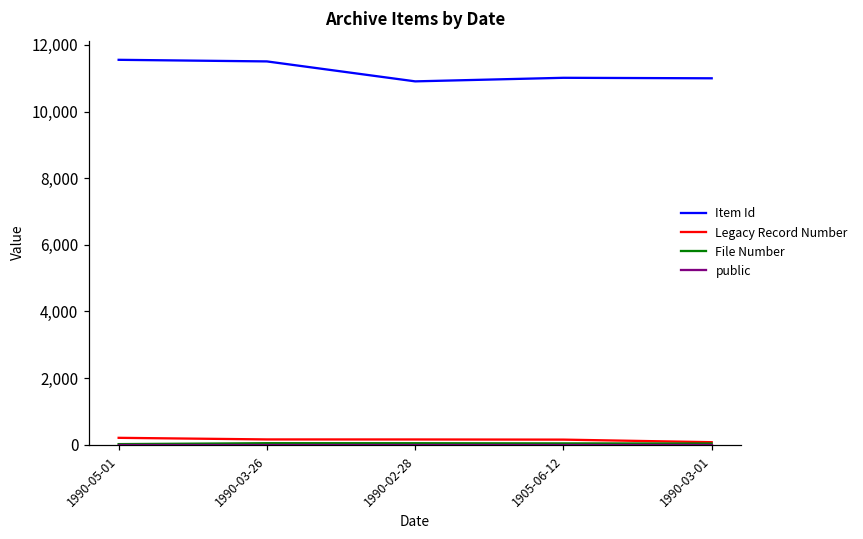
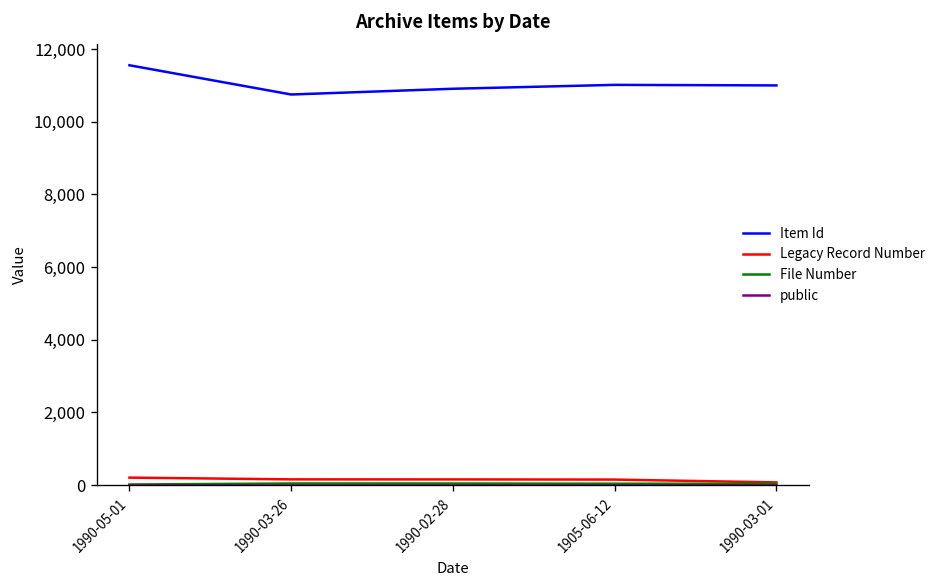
  {
    "Item Id": {
      "1990-05-01": "11,600",
-     "1990-03-26": "11,500",
+     "1990-03-26": "10,700",
      "1990-02-28": "10,900",
      "1905-06-12": "11,000",
      "1990-03-01": "11,000"
    },
    "Legacy Record Number": {
      "1990-05-01": "200",
      "1990-03-26": "200",
      "1990-02-28": "200",
      "1905-06-12": "100"
    }
  }
